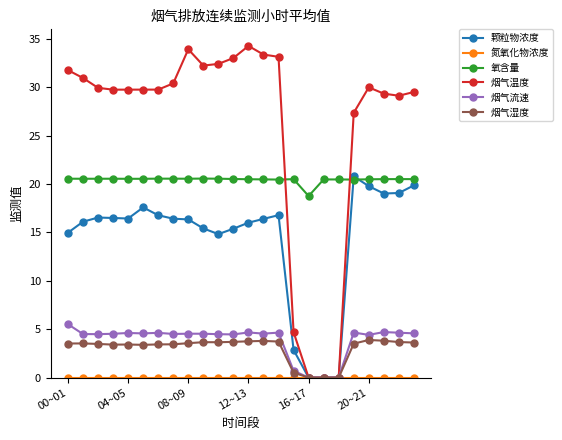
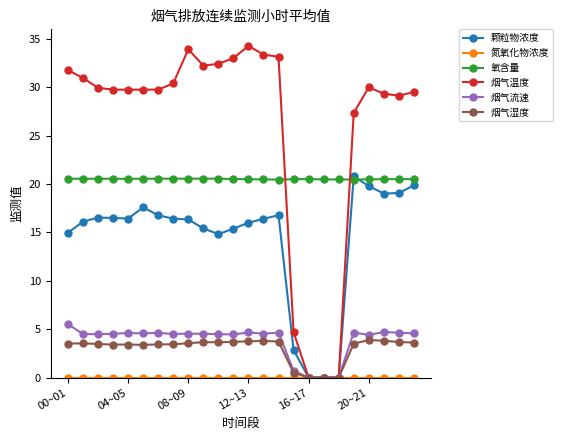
  {
    "颗粒物浓度": {
      "00~01": 15,
      "04~05": 16,
      "08~09": 16,
      "12~13": 16,
      "20~21": 20
    },
    "氮氧化物浓度": {
      "00~01": 0,
      "04~05": 0,
      "08~09": 0,
      "12~13": 0,
      "20~21": 0
    },
    "氧含量": {
      "00~01": 21,
      "04~05": 21,
      "08~09": 21,
      "12~13": 20,
-     "16~17": 19,
+     "16~17": 21,
      "20~21": 20
    },
    "烟气温度": {
      "00~01": 32,
      "04~05": 30,
      "08~09": 34,
      "12~13": 34,
      "20~21": 30
    },
    "烟气流速": {
      "00~01": 6,
      "04~05": 5,
      "08~09": 5,
      "12~13": 5,
      "20~21": 4
    },
    "烟气湿度": {
      "00~01": 4,
      "04~05": 3,
      "08~09": 4,
      "12~13": 4,
      "20~21": 4
    }
  }
